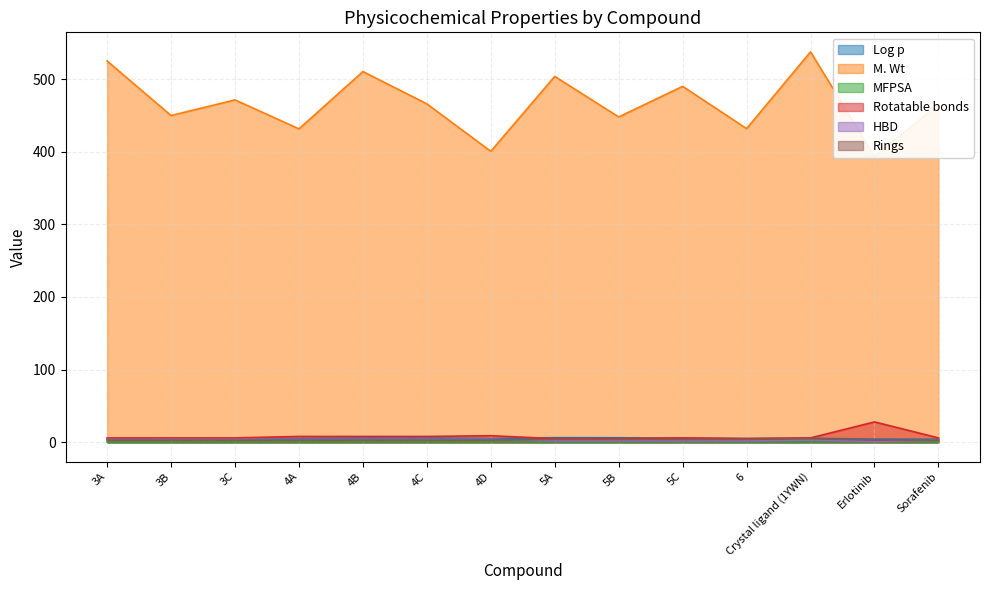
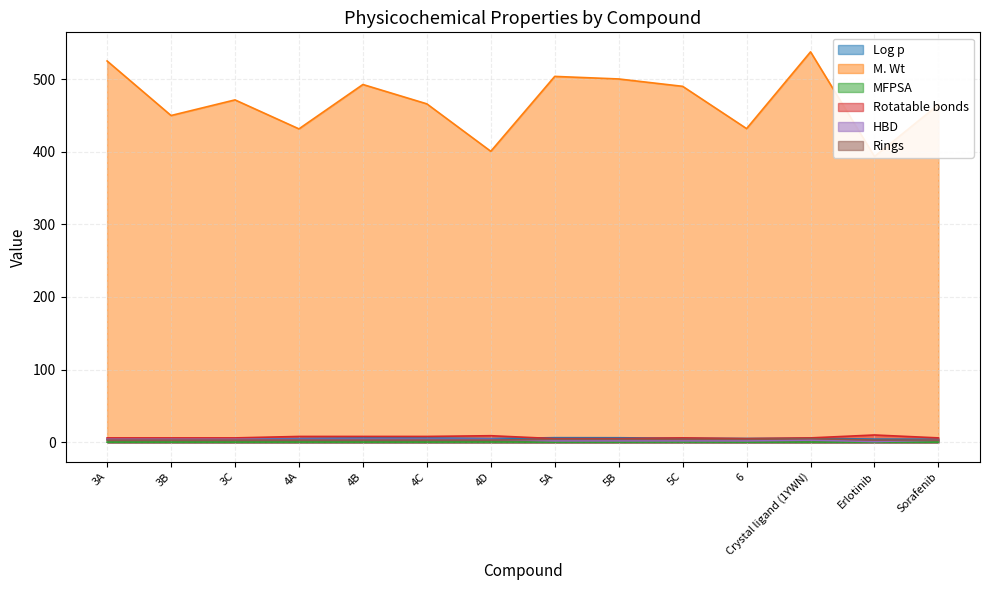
  {
    "M. Wt": {
      "3A": 520,
      "3B": 450,
      "3C": 470,
      "4A": 430,
-     "4B": 510,
+     "4B": 490,
      "4C": 470,
      "4D": 400,
      "5A": 500,
-     "5B": 450,
+     "5B": 500,
      "5C": 490,
      "6": 430,
      "Crystal ligand (1YWN)": 540
    },
    "Rotatable bonds": {
      "4D": 10,
-     "Erlotinib": 30
+     "Erlotinib": 10
    }
  }
